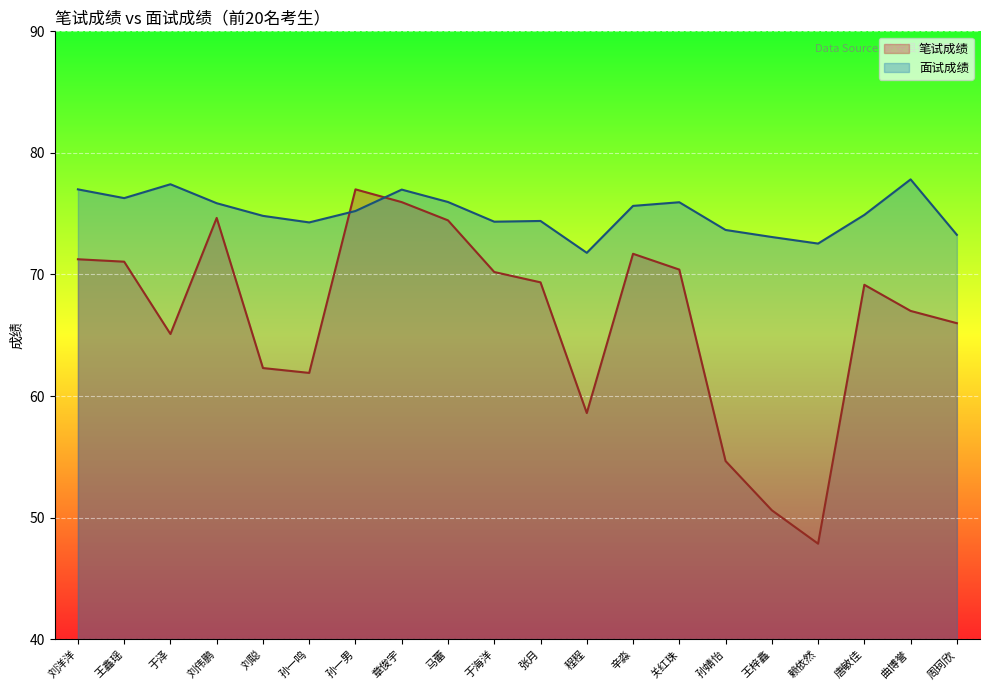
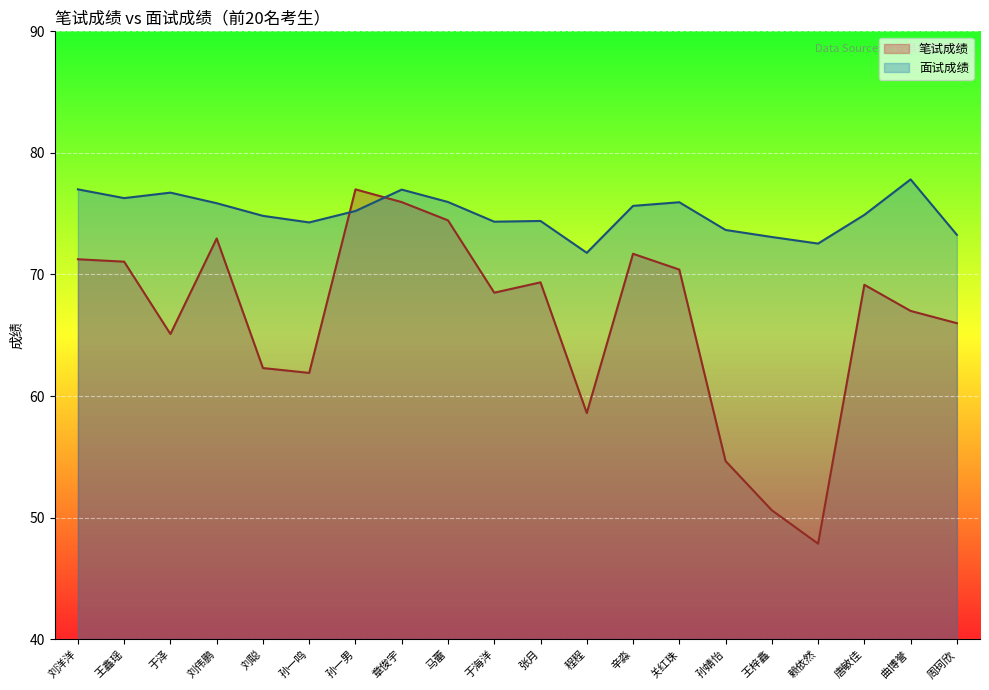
  {
    "笔试成绩": {
      "刘洋洋": 71.3,
      "王鑫瑶": 71.1,
      "于泽": 65.1,
-     "刘伟鹏": 74.7,
+     "刘伟鹏": 73.0,
      "刘聪": 62.3,
      "孙一鸣": 61.9,
      "孙一男": 77.0,
      "章俊宇": 76.0,
      "马蕾": 74.5,
-     "于海洋": 70.2,
+     "于海洋": 68.5,
      "张月": 69.4,
      "程程": 58.6,
      "辛淼": 71.7,
      "关红珠": 70.4,
      "孙婧怡": 54.7,
      "王梓鑫": 50.6,
      "赖依然": 47.9,
      "唐敏佳": 69.2,
      "曲博誉": 67.0,
      "周珂欣": 66.0
    },
    "面试成绩": {
      "刘洋洋": 77.0,
      "王鑫瑶": 76.3,
-     "于泽": 77.4,
+     "于泽": 76.7,
      "刘伟鹏": 75.9,
      "刘聪": 74.8,
      "孙一鸣": 74.3,
      "孙一男": 75.2,
      "章俊宇": 77.0,
      "马蕾": 76.0,
      "于海洋": 74.3,
      "张月": 74.4,
      "程程": 71.8,
      "辛淼": 75.6,
      "关红珠": 75.9,
      "孙婧怡": 73.7,
      "王梓鑫": 73.1,
      "赖依然": 72.5,
      "唐敏佳": 74.9,
      "曲博誉": 77.8,
      "周珂欣": 73.3
    }
  }
